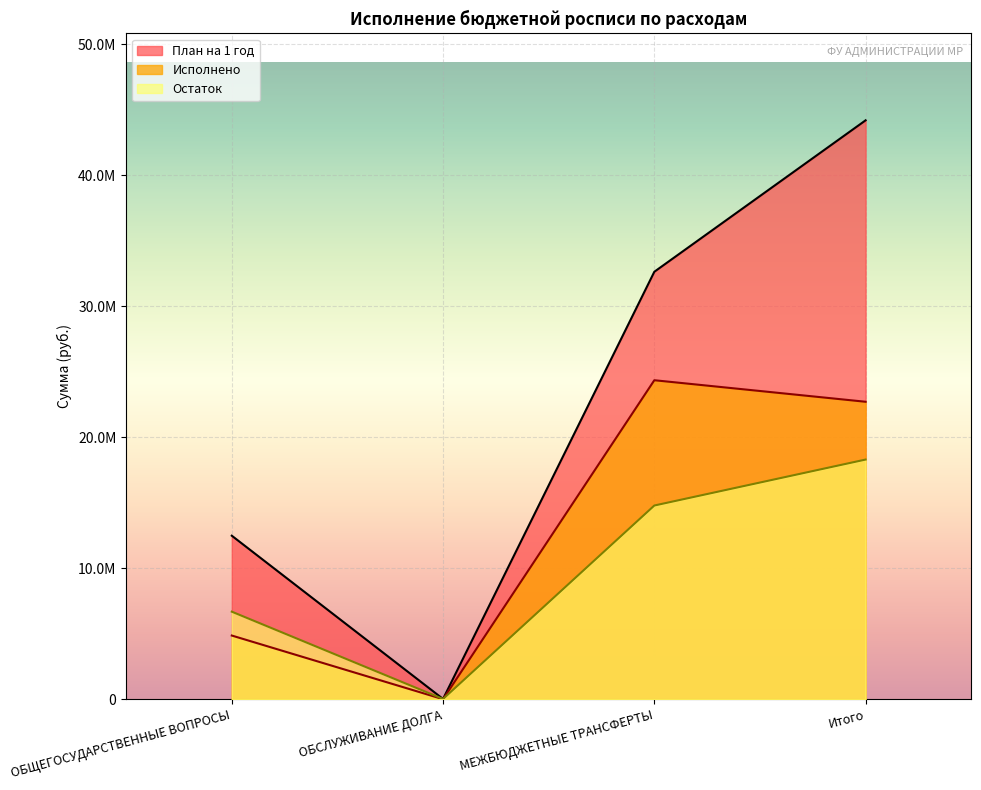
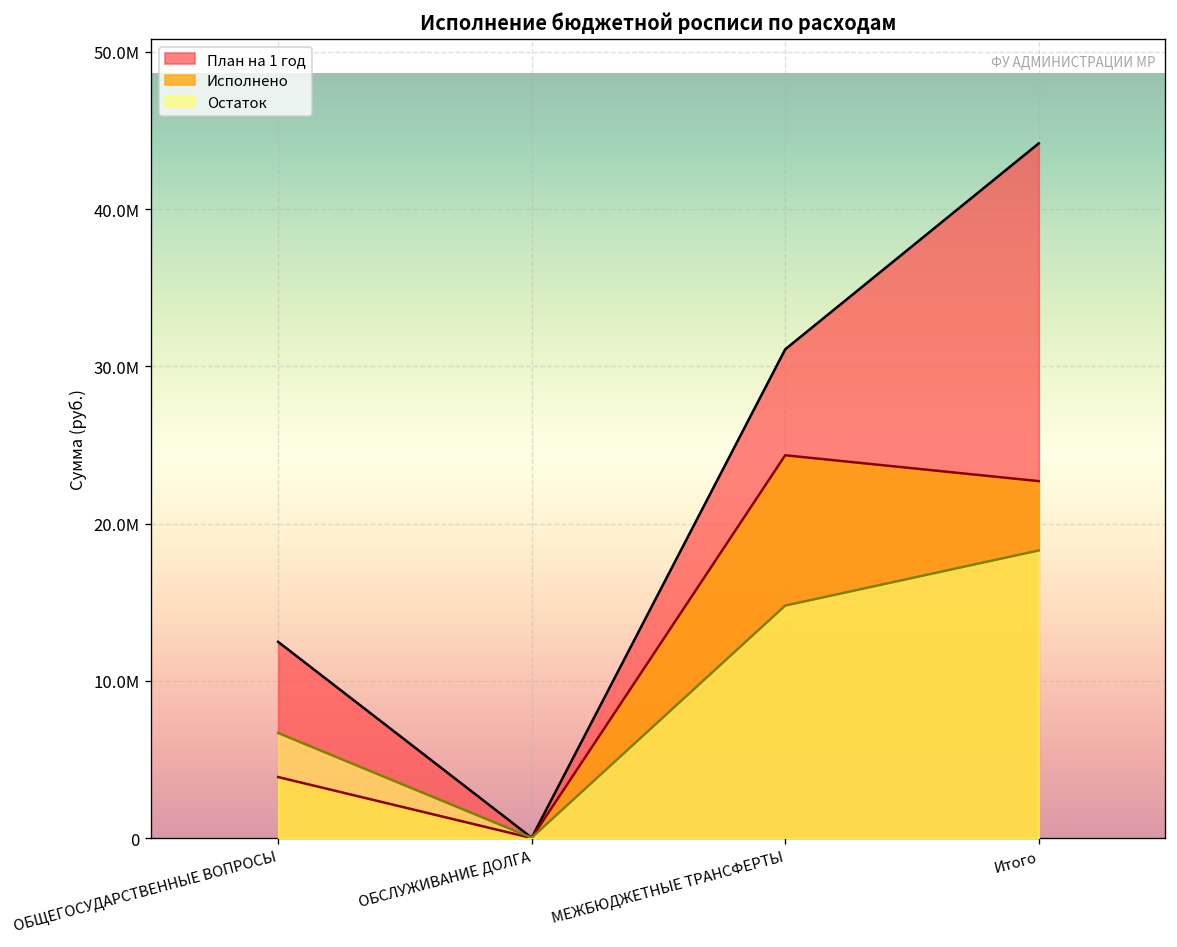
  {
    "План на 1 год": {
      "ОБЩЕГОСУДАРСТВЕННЫЕ ВОПРОСЫ": 12500000,
-     "МЕЖБЮДЖЕТНЫЕ ТРАНСФЕРТЫ": 32600000,
+     "МЕЖБЮДЖЕТНЫЕ ТРАНСФЕРТЫ": 31100000,
      "Итого": 44200000
    },
    "Исполнено": {
-     "ОБЩЕГОСУДАРСТВЕННЫЕ ВОПРОСЫ": 4900000,
+     "ОБЩЕГОСУДАРСТВЕННЫЕ ВОПРОСЫ": 3900000,
      "МЕЖБЮДЖЕТНЫЕ ТРАНСФЕРТЫ": 24300000,
      "Итого": 22700000
    },
    "Остаток": {
      "ОБЩЕГОСУДАРСТВЕННЫЕ ВОПРОСЫ": 6700000,
      "МЕЖБЮДЖЕТНЫЕ ТРАНСФЕРТЫ": 14800000,
      "Итого": 18300000
    }
  }
